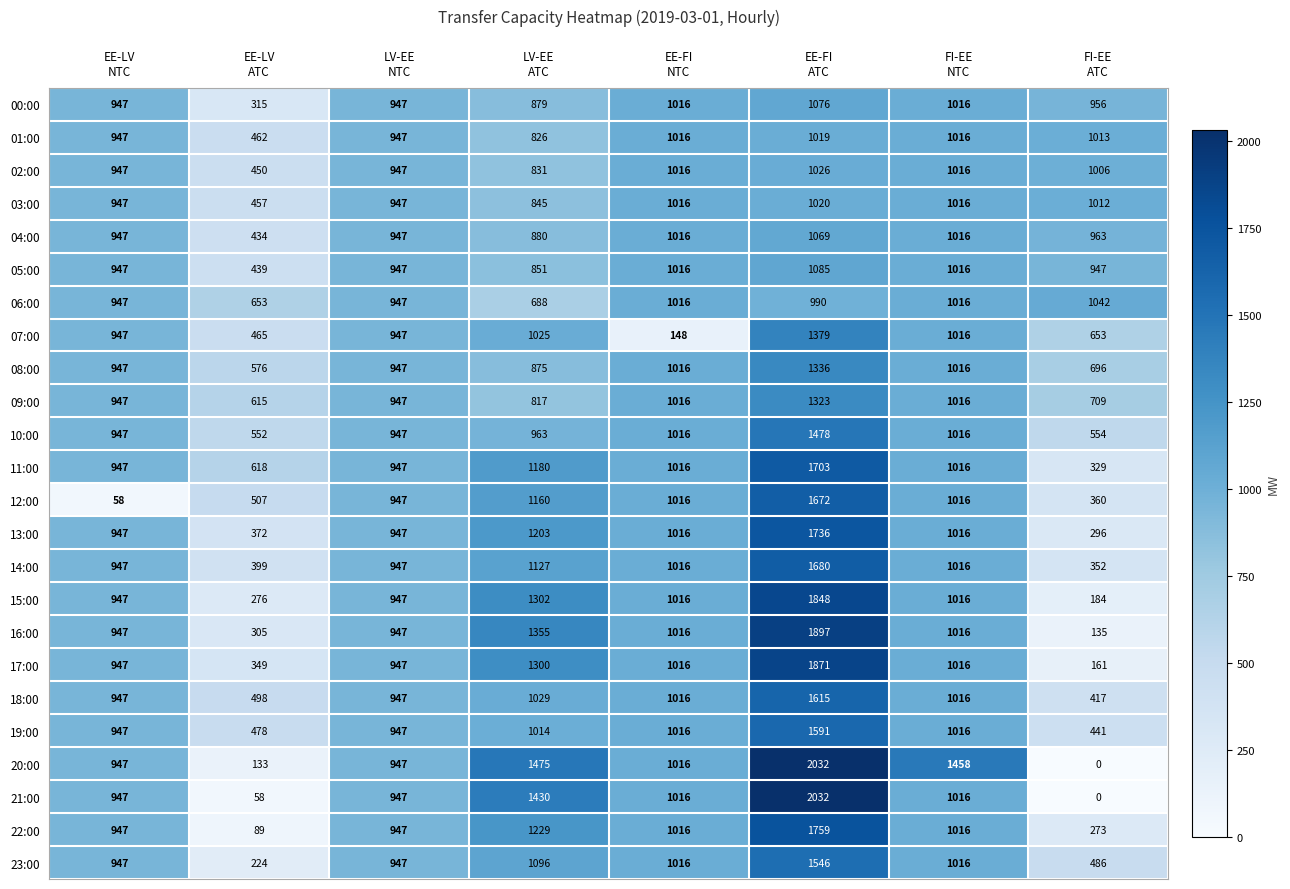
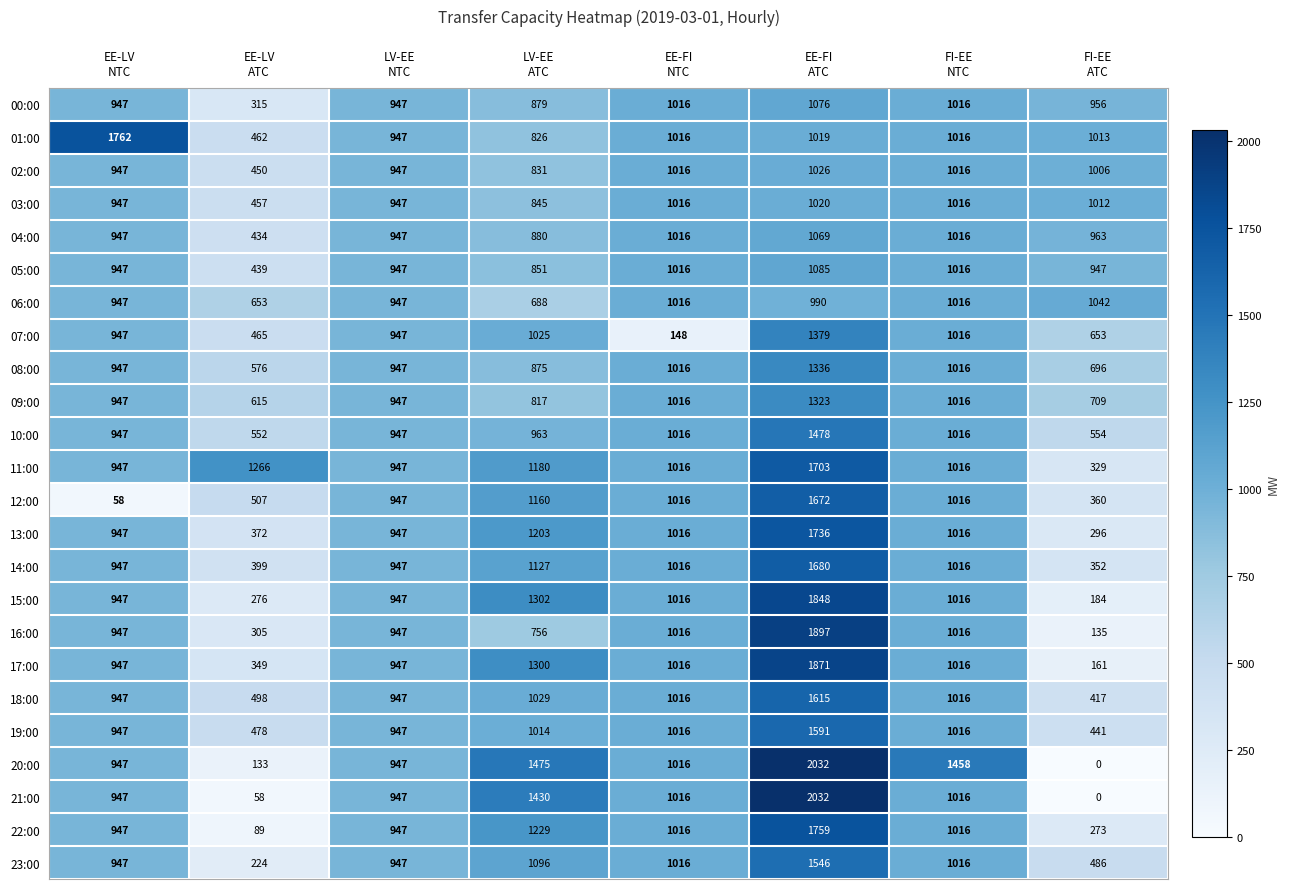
  {
    "00:00": {
      "EE-LV NTC": 947,
      "EE-LV ATC": 315,
      "LV-EE NTC": 947,
      "LV-EE ATC": 879,
      "EE-FI NTC": 1016,
      "EE-FI ATC": 1076,
      "FI-EE NTC": 1016,
      "FI-EE ATC": 956
    },
    "01:00": {
-     "EE-LV NTC": 947,
+     "EE-LV NTC": 1762,
      "EE-LV ATC": 462,
      "LV-EE NTC": 947,
      "LV-EE ATC": 826,
      "EE-FI NTC": 1016,
      "EE-FI ATC": 1019,
      "FI-EE NTC": 1016,
      "FI-EE ATC": 1013
    },
    "02:00": {
      "EE-LV NTC": 947,
      "EE-LV ATC": 450,
      "LV-EE NTC": 947,
      "LV-EE ATC": 831,
      "EE-FI NTC": 1016,
      "EE-FI ATC": 1026,
      "FI-EE NTC": 1016,
      "FI-EE ATC": 1006
    },
    "03:00": {
      "EE-LV NTC": 947,
      "EE-LV ATC": 457,
      "LV-EE NTC": 947,
      "LV-EE ATC": 845,
      "EE-FI NTC": 1016,
      "EE-FI ATC": 1020,
      "FI-EE NTC": 1016,
      "FI-EE ATC": 1012
    },
    "04:00": {
      "EE-LV NTC": 947,
      "EE-LV ATC": 434,
      "LV-EE NTC": 947,
      "LV-EE ATC": 880,
      "EE-FI NTC": 1016,
      "EE-FI ATC": 1069,
      "FI-EE NTC": 1016,
      "FI-EE ATC": 963
    },
    "05:00": {
      "EE-LV NTC": 947,
      "EE-LV ATC": 439,
      "LV-EE NTC": 947,
      "LV-EE ATC": 851,
      "EE-FI NTC": 1016,
      "EE-FI ATC": 1085,
      "FI-EE NTC": 1016,
      "FI-EE ATC": 947
    },
    "06:00": {
      "EE-LV NTC": 947,
      "EE-LV ATC": 653,
      "LV-EE NTC": 947,
      "LV-EE ATC": 688,
      "EE-FI NTC": 1016,
      "EE-FI ATC": 990,
      "FI-EE NTC": 1016,
      "FI-EE ATC": 1042
    },
    "07:00": {
      "EE-LV NTC": 947,
      "EE-LV ATC": 465,
      "LV-EE NTC": 947,
      "LV-EE ATC": 1025,
      "EE-FI NTC": 148,
      "EE-FI ATC": 1379,
      "FI-EE NTC": 1016,
      "FI-EE ATC": 653
    },
    "08:00": {
      "EE-LV NTC": 947,
      "EE-LV ATC": 576,
      "LV-EE NTC": 947,
      "LV-EE ATC": 875,
      "EE-FI NTC": 1016,
      "EE-FI ATC": 1336,
      "FI-EE NTC": 1016,
      "FI-EE ATC": 696
    },
    "09:00": {
      "EE-LV NTC": 947,
      "EE-LV ATC": 615,
      "LV-EE NTC": 947,
      "LV-EE ATC": 817,
      "EE-FI NTC": 1016,
      "EE-FI ATC": 1323,
      "FI-EE NTC": 1016,
      "FI-EE ATC": 709
    },
    "10:00": {
      "EE-LV NTC": 947,
      "EE-LV ATC": 552,
      "LV-EE NTC": 947,
      "LV-EE ATC": 963,
      "EE-FI NTC": 1016,
      "EE-FI ATC": 1478,
      "FI-EE NTC": 1016,
      "FI-EE ATC": 554
    },
    "11:00": {
      "EE-LV NTC": 947,
-     "EE-LV ATC": 618,
+     "EE-LV ATC": 1266,
      "LV-EE NTC": 947,
      "LV-EE ATC": 1180,
      "EE-FI NTC": 1016,
      "EE-FI ATC": 1703,
      "FI-EE NTC": 1016,
      "FI-EE ATC": 329
    },
    "12:00": {
      "EE-LV NTC": 58,
      "EE-LV ATC": 507,
      "LV-EE NTC": 947,
      "LV-EE ATC": 1160,
      "EE-FI NTC": 1016,
      "EE-FI ATC": 1672,
      "FI-EE NTC": 1016,
      "FI-EE ATC": 360
    },
    "13:00": {
      "EE-LV NTC": 947,
      "EE-LV ATC": 372,
      "LV-EE NTC": 947,
      "LV-EE ATC": 1203,
      "EE-FI NTC": 1016,
      "EE-FI ATC": 1736,
      "FI-EE NTC": 1016,
      "FI-EE ATC": 296
    },
    "14:00": {
      "EE-LV NTC": 947,
      "EE-LV ATC": 399,
      "LV-EE NTC": 947,
      "LV-EE ATC": 1127,
      "EE-FI NTC": 1016,
      "EE-FI ATC": 1680,
      "FI-EE NTC": 1016,
      "FI-EE ATC": 352
    },
    "15:00": {
      "EE-LV NTC": 947,
      "EE-LV ATC": 276,
      "LV-EE NTC": 947,
      "LV-EE ATC": 1302,
      "EE-FI NTC": 1016,
      "EE-FI ATC": 1848,
      "FI-EE NTC": 1016,
      "FI-EE ATC": 184
    },
    "16:00": {
      "EE-LV NTC": 947,
      "EE-LV ATC": 305,
      "LV-EE NTC": 947,
-     "LV-EE ATC": 1355,
+     "LV-EE ATC": 756,
      "EE-FI NTC": 1016,
      "EE-FI ATC": 1897,
      "FI-EE NTC": 1016,
      "FI-EE ATC": 135
    },
    "17:00": {
      "EE-LV NTC": 947,
      "EE-LV ATC": 349,
      "LV-EE NTC": 947,
      "LV-EE ATC": 1300,
      "EE-FI NTC": 1016,
      "EE-FI ATC": 1871,
      "FI-EE NTC": 1016,
      "FI-EE ATC": 161
    },
    "18:00": {
      "EE-LV NTC": 947,
      "EE-LV ATC": 498,
      "LV-EE NTC": 947,
      "LV-EE ATC": 1029,
      "EE-FI NTC": 1016,
      "EE-FI ATC": 1615,
      "FI-EE NTC": 1016,
      "FI-EE ATC": 417
    },
    "19:00": {
      "EE-LV NTC": 947,
      "EE-LV ATC": 478,
      "LV-EE NTC": 947,
      "LV-EE ATC": 1014,
      "EE-FI NTC": 1016,
      "EE-FI ATC": 1591,
      "FI-EE NTC": 1016,
      "FI-EE ATC": 441
    },
    "20:00": {
      "EE-LV NTC": 947,
      "EE-LV ATC": 133,
      "LV-EE NTC": 947,
      "LV-EE ATC": 1475,
      "EE-FI NTC": 1016,
      "EE-FI ATC": 2032,
      "FI-EE NTC": 1458,
      "FI-EE ATC": 0
    },
    "21:00": {
      "EE-LV NTC": 947,
      "EE-LV ATC": 58,
      "LV-EE NTC": 947,
      "LV-EE ATC": 1430,
      "EE-FI NTC": 1016,
      "EE-FI ATC": 2032,
      "FI-EE NTC": 1016,
      "FI-EE ATC": 0
    },
    "22:00": {
      "EE-LV NTC": 947,
      "EE-LV ATC": 89,
      "LV-EE NTC": 947,
      "LV-EE ATC": 1229,
      "EE-FI NTC": 1016,
      "EE-FI ATC": 1759,
      "FI-EE NTC": 1016,
      "FI-EE ATC": 273
    },
    "23:00": {
      "EE-LV NTC": 947,
      "EE-LV ATC": 224,
      "LV-EE NTC": 947,
      "LV-EE ATC": 1096,
      "EE-FI NTC": 1016,
      "EE-FI ATC": 1546,
      "FI-EE NTC": 1016,
      "FI-EE ATC": 486
    }
  }
